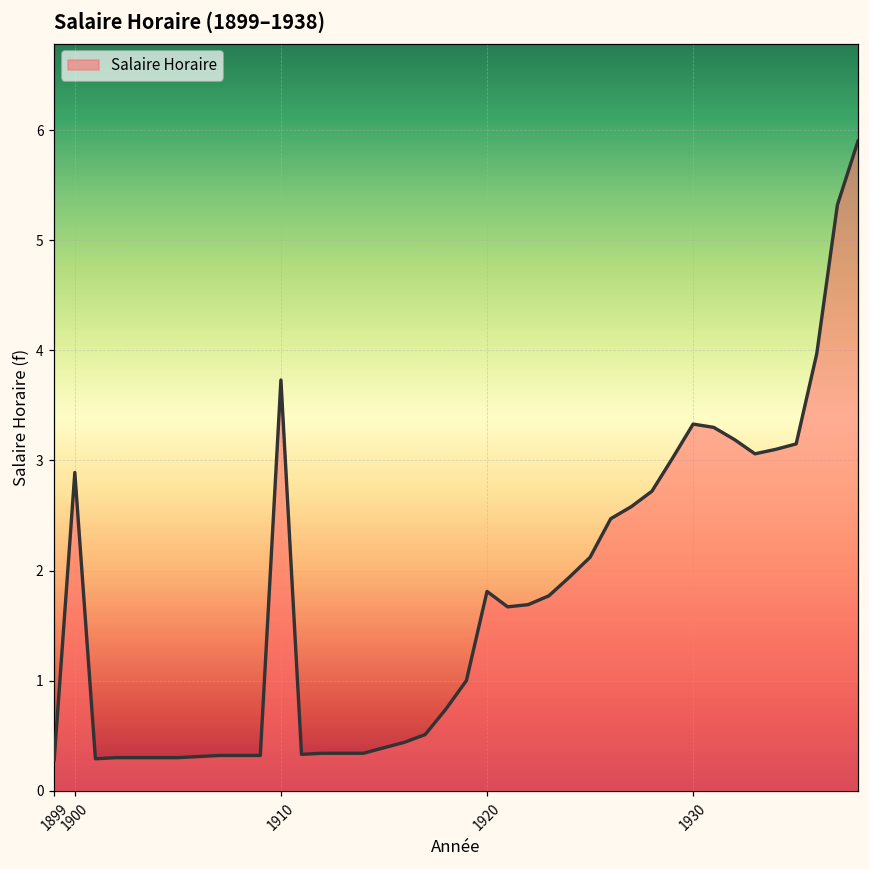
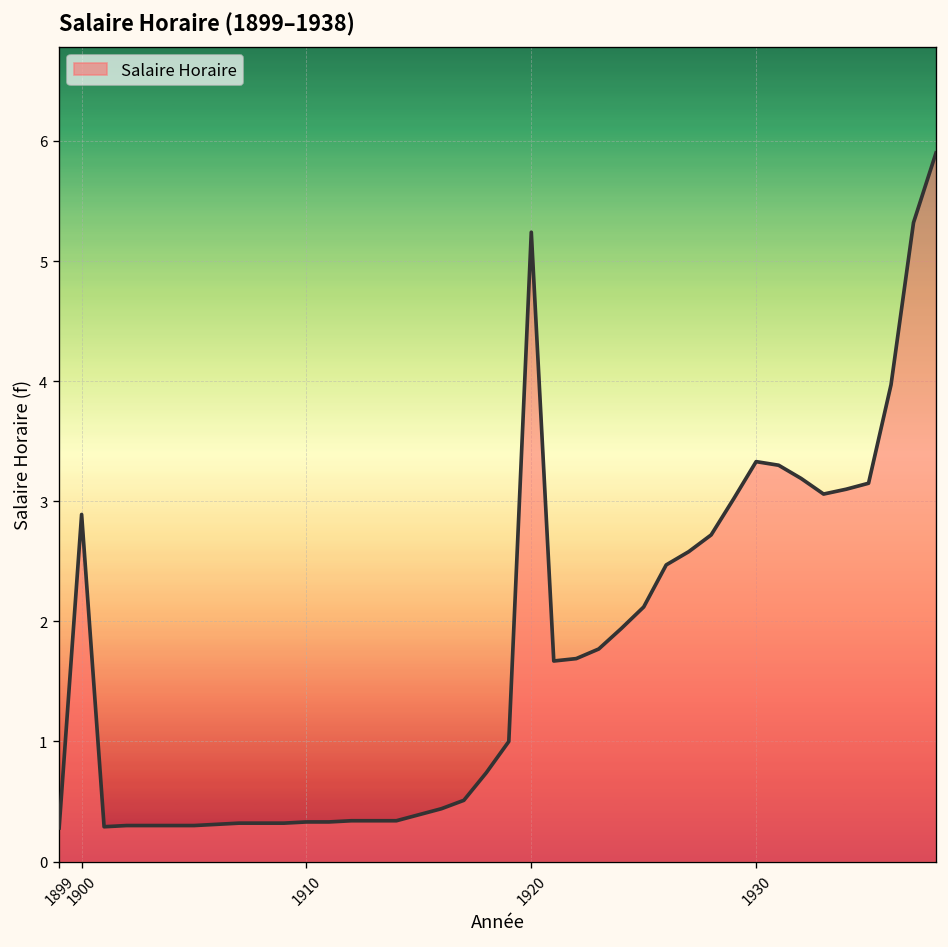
  {
    "1899": 0.28,
    "1900": 2.89,
-   "1910": 3.73,
-   "1920": 1.81,
+   "1910": 0.33,
+   "1920": 5.24,
    "1930": 3.33
  }
